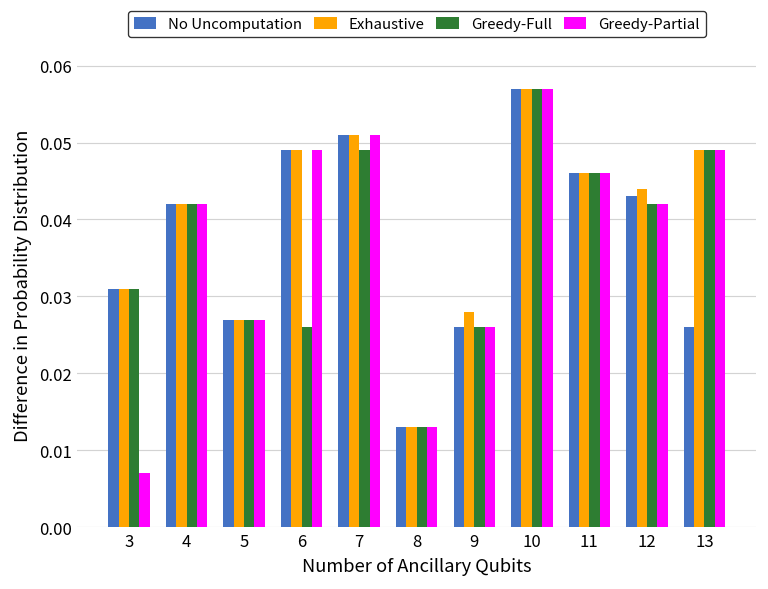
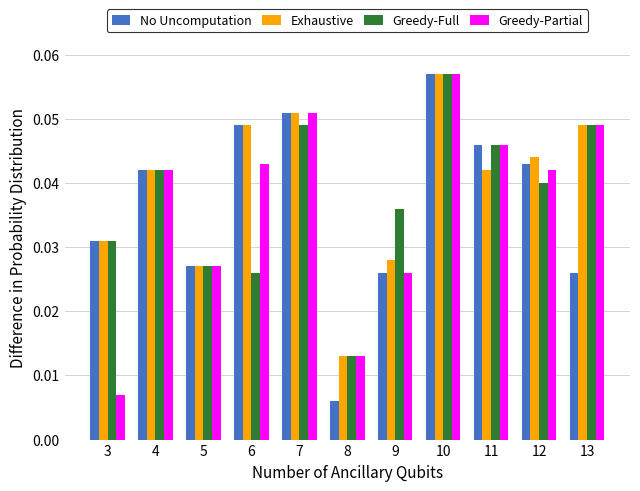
  {
    "No Uncomputation": {
      "3": 0.031,
      "4": 0.042,
      "5": 0.027,
      "6": 0.049,
      "7": 0.051,
-     "8": 0.013,
+     "8": 0.006,
      "9": 0.026,
      "10": 0.057,
      "11": 0.046,
      "12": 0.043,
      "13": 0.026
    },
    "Exhaustive": {
      "3": 0.031,
      "4": 0.042,
      "5": 0.027,
      "6": 0.049,
      "7": 0.051,
      "8": 0.013,
      "9": 0.028,
      "10": 0.057,
-     "11": 0.046,
+     "11": 0.042,
      "12": 0.044,
      "13": 0.049
    },
    "Greedy-Full": {
      "3": 0.031,
      "4": 0.042,
      "5": 0.027,
      "6": 0.026,
      "7": 0.049,
      "8": 0.013,
-     "9": 0.026,
+     "9": 0.036,
      "10": 0.057,
      "11": 0.046,
-     "12": 0.042,
+     "12": 0.040,
      "13": 0.049
    },
    "Greedy-Partial": {
      "3": 0.007,
      "4": 0.042,
      "5": 0.027,
-     "6": 0.049,
+     "6": 0.043,
      "7": 0.051,
      "8": 0.013,
      "9": 0.026,
      "10": 0.057,
      "11": 0.046,
      "12": 0.042,
      "13": 0.049
    }
  }
